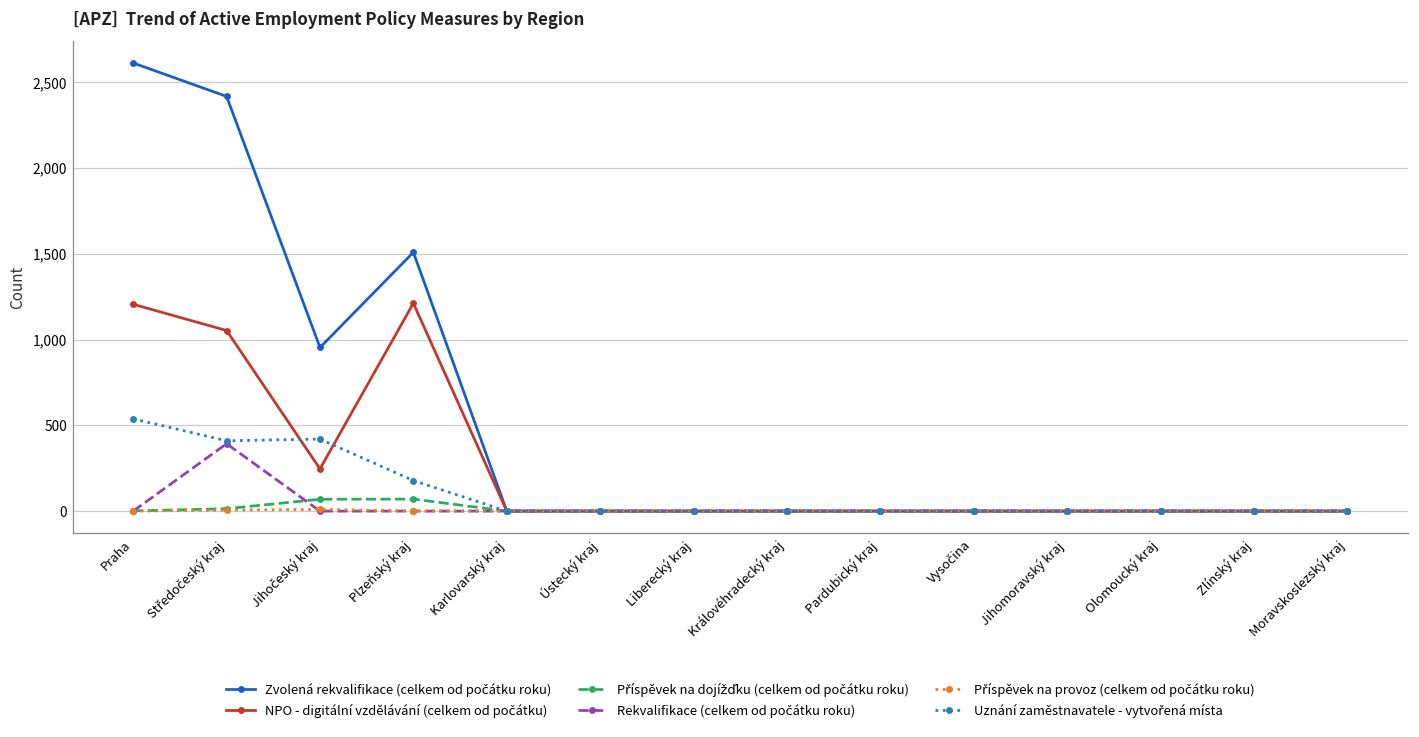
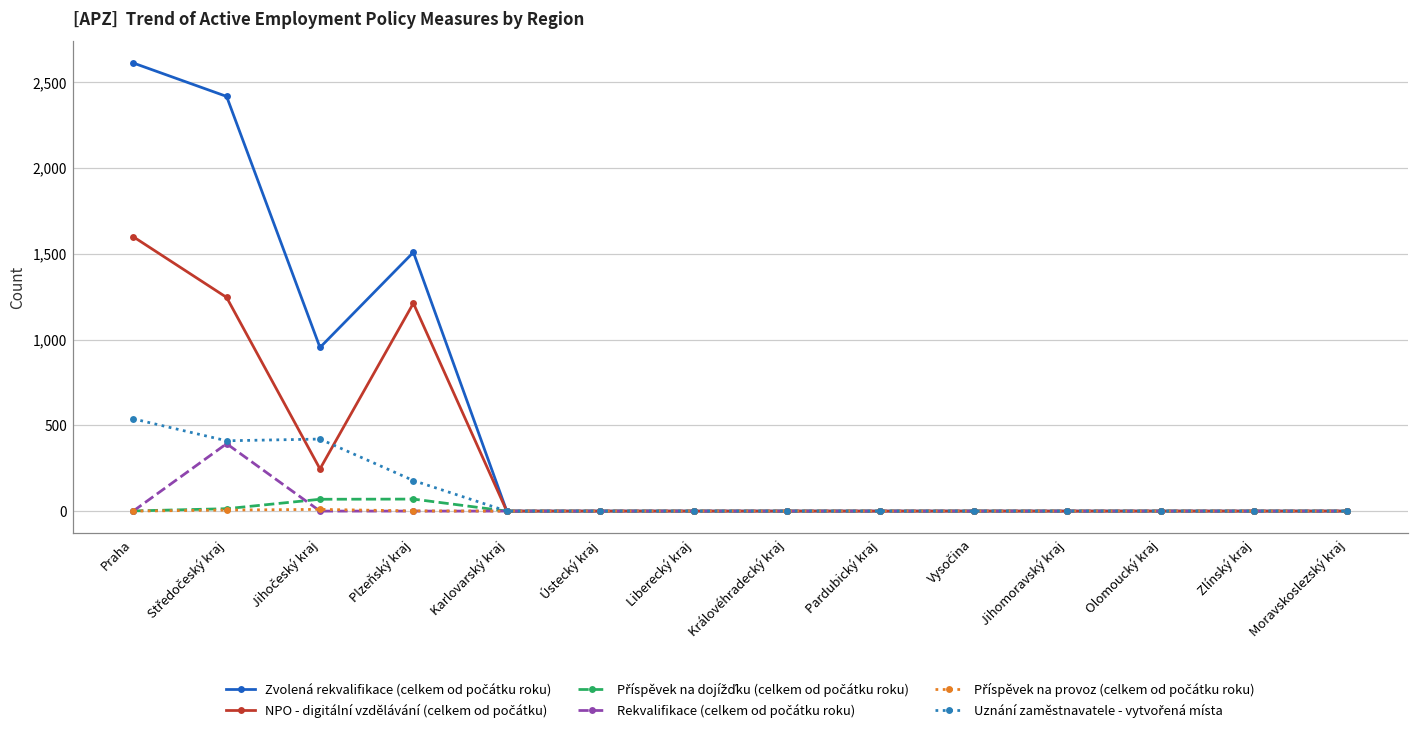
  {
    "NPO - digitální vzdělávání (celkem od počátku)": {
-     "Praha": "1,210",
-     "Středočeský kraj": "1,050",
+     "Praha": "1,600",
+     "Středočeský kraj": "1,250",
      "Jihočeský kraj": "250",
      "Plzeňský kraj": "1,210"
    },
    "Příspěvek na dojížďku (celkem od počátku roku)": {
      "Jihočeský kraj": "70",
      "Plzeňský kraj": "70"
    },
    "Rekvalifikace (celkem od počátku roku)": {
      "Středočeský kraj": "390"
    }
  }
